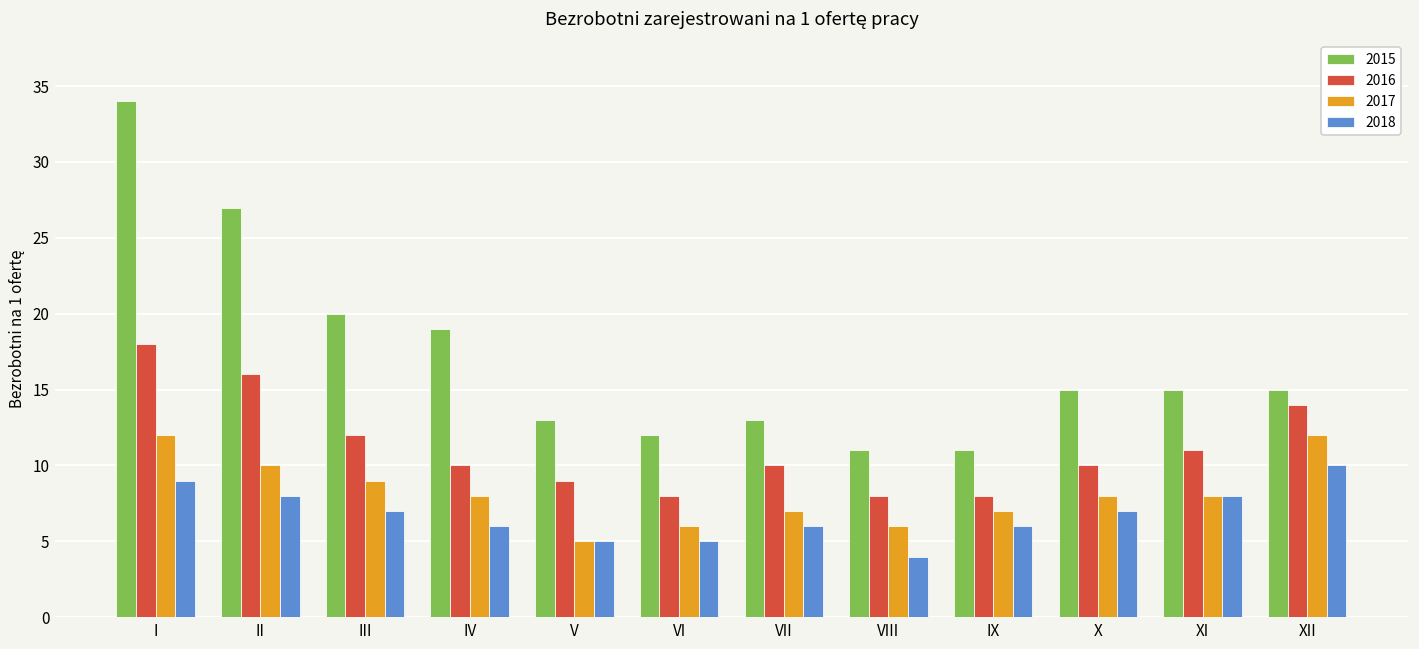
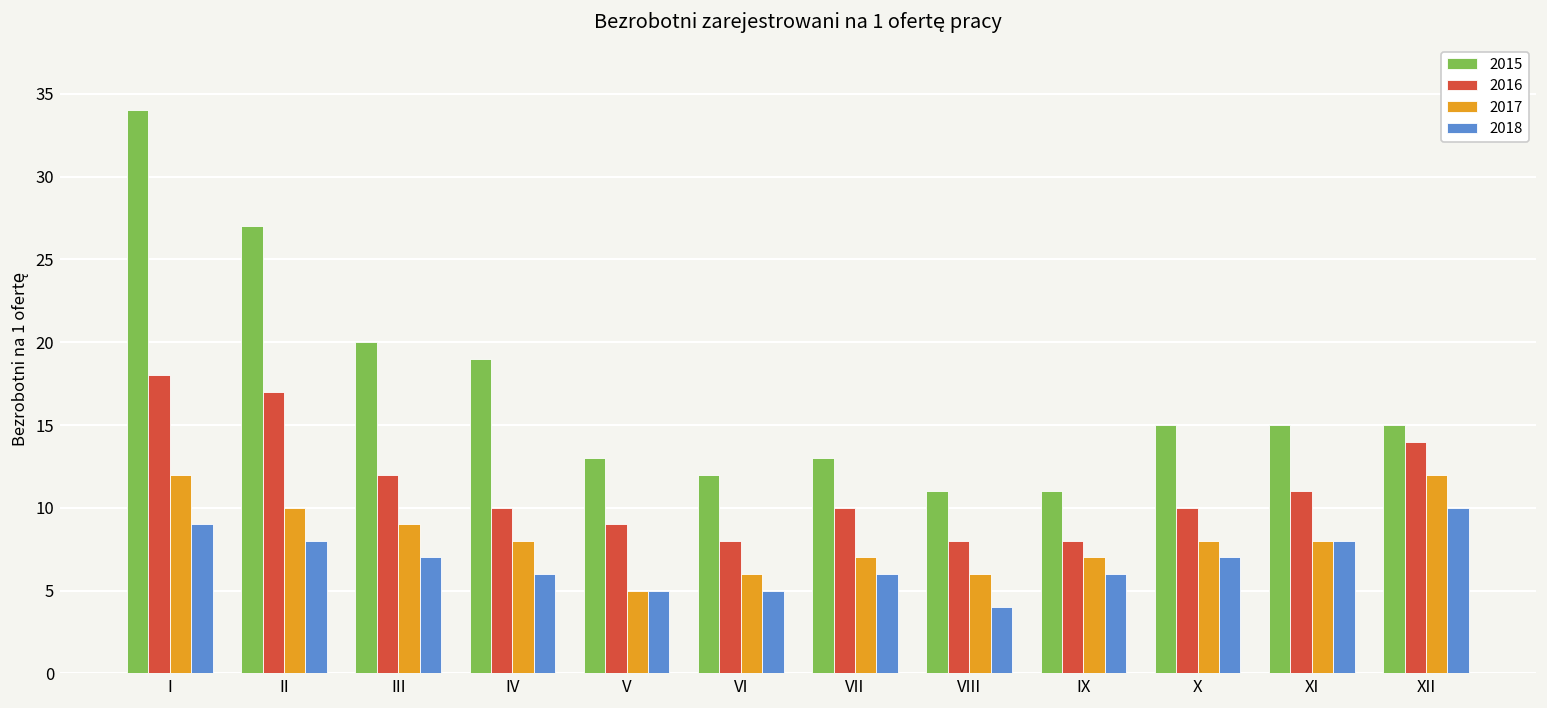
  {
    "2015": {
      "I": 34,
      "II": 27,
      "III": 20,
      "IV": 19,
      "V": 13,
      "VI": 12,
      "VII": 13,
      "VIII": 11,
      "IX": 11,
      "X": 15,
      "XI": 15,
      "XII": 15
    },
    "2016": {
      "I": 18,
-     "II": 16,
+     "II": 17,
      "III": 12,
      "IV": 10,
      "V": 9,
      "VI": 8,
      "VII": 10,
      "VIII": 8,
      "IX": 8,
      "X": 10,
      "XI": 11,
      "XII": 14
    },
    "2017": {
      "I": 12,
      "II": 10,
      "III": 9,
      "IV": 8,
      "V": 5,
      "VI": 6,
      "VII": 7,
      "VIII": 6,
      "IX": 7,
      "X": 8,
      "XI": 8,
      "XII": 12
    },
    "2018": {
      "I": 9,
      "II": 8,
      "III": 7,
      "IV": 6,
      "V": 5,
      "VI": 5,
      "VII": 6,
      "VIII": 4,
      "IX": 6,
      "X": 7,
      "XI": 8,
      "XII": 10
    }
  }
